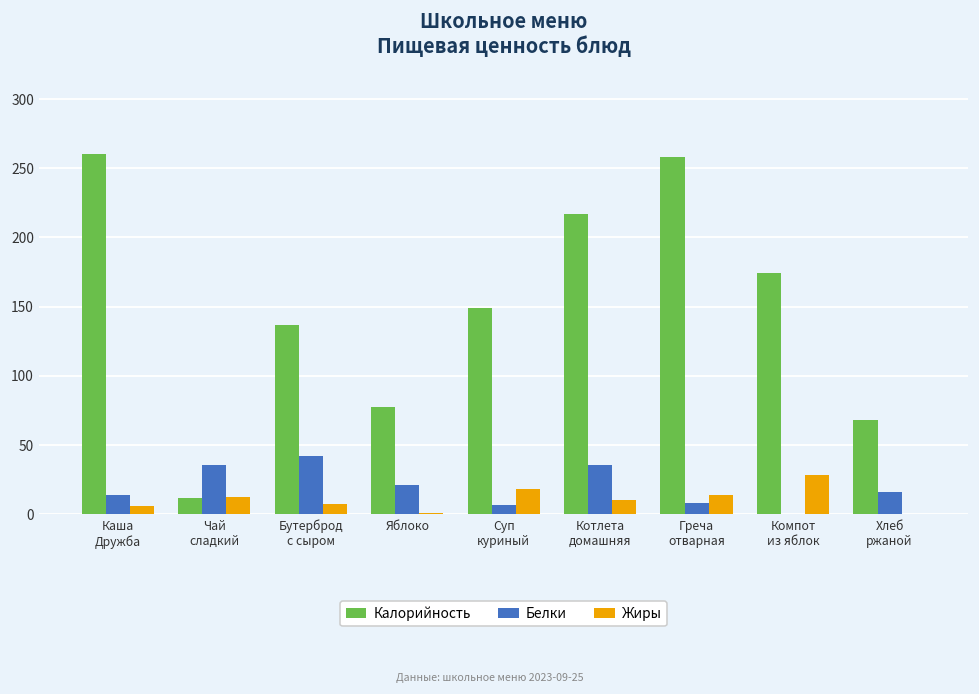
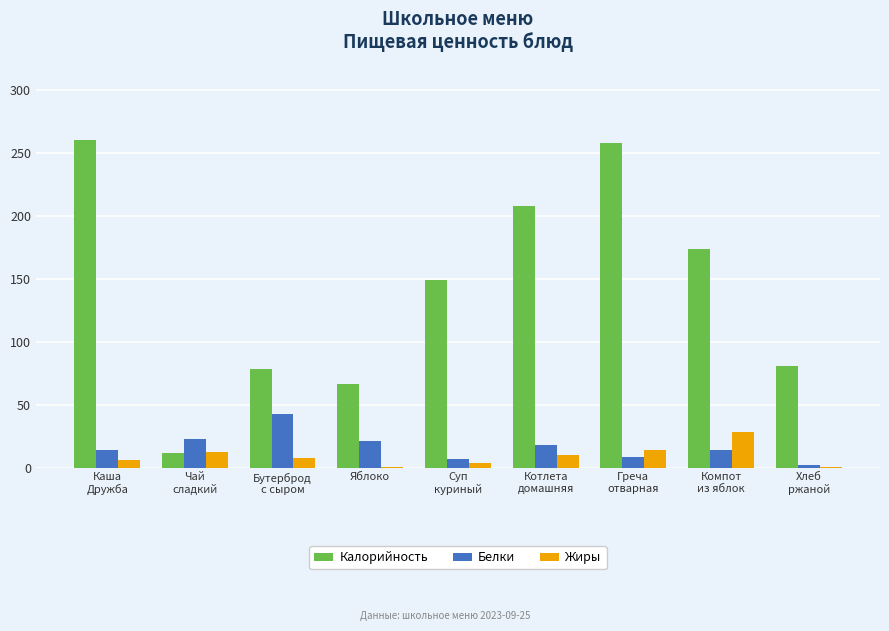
  {
    "Калорийность": {
      "Каша Дружба": 260,
      "Чай сладкий": 12,
-     "Бутерброд с сыром": 136,
-     "Яблоко": 78,
+     "Бутерброд с сыром": 78,
+     "Яблоко": 67,
      "Суп куриный": 149,
-     "Котлета домашняя": 217,
+     "Котлета домашняя": 208,
      "Греча отварная": 258,
      "Компот из яблок": 174,
-     "Хлеб ржаной": 68
+     "Хлеб ржаной": 81
    },
    "Белки": {
      "Каша Дружба": 14,
-     "Чай сладкий": 35,
+     "Чай сладкий": 23,
      "Бутерброд с сыром": 42,
      "Яблоко": 21,
      "Суп куриный": 6,
-     "Котлета домашняя": 36,
+     "Котлета домашняя": 18,
      "Греча отварная": 8,
-     "Компот из яблок": 0,
-     "Хлеб ржаной": 16
+     "Компот из яблок": 14,
+     "Хлеб ржаной": 2
    },
    "Жиры": {
      "Каша Дружба": 6,
      "Чай сладкий": 13,
      "Бутерброд с сыром": 8,
-     "Суп куриный": 18,
+     "Суп куриный": 4,
      "Котлета домашняя": 10,
      "Греча отварная": 14,
      "Компот из яблок": 28
    }
  }
